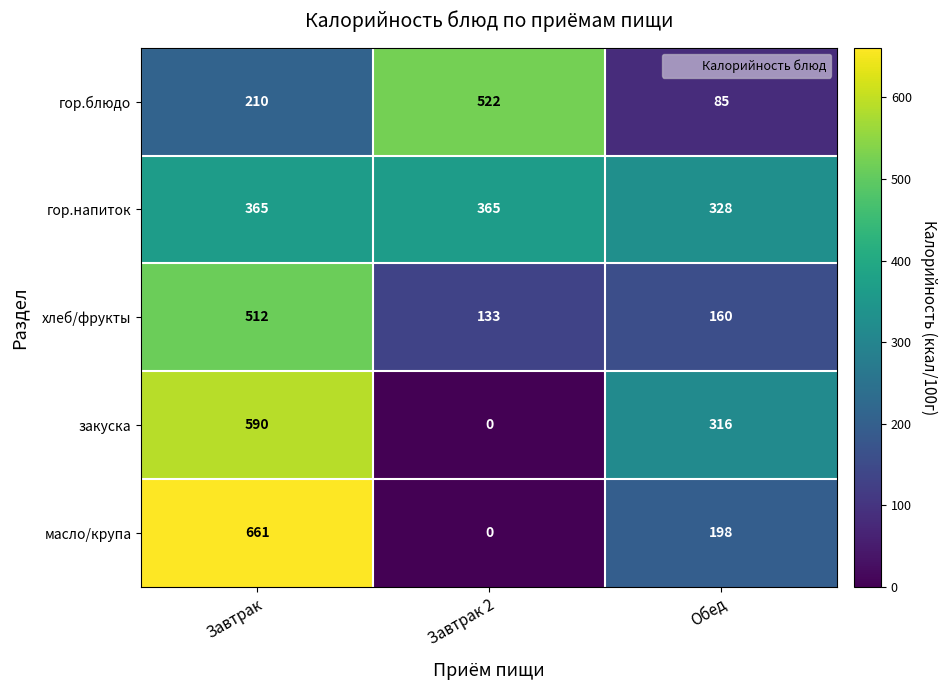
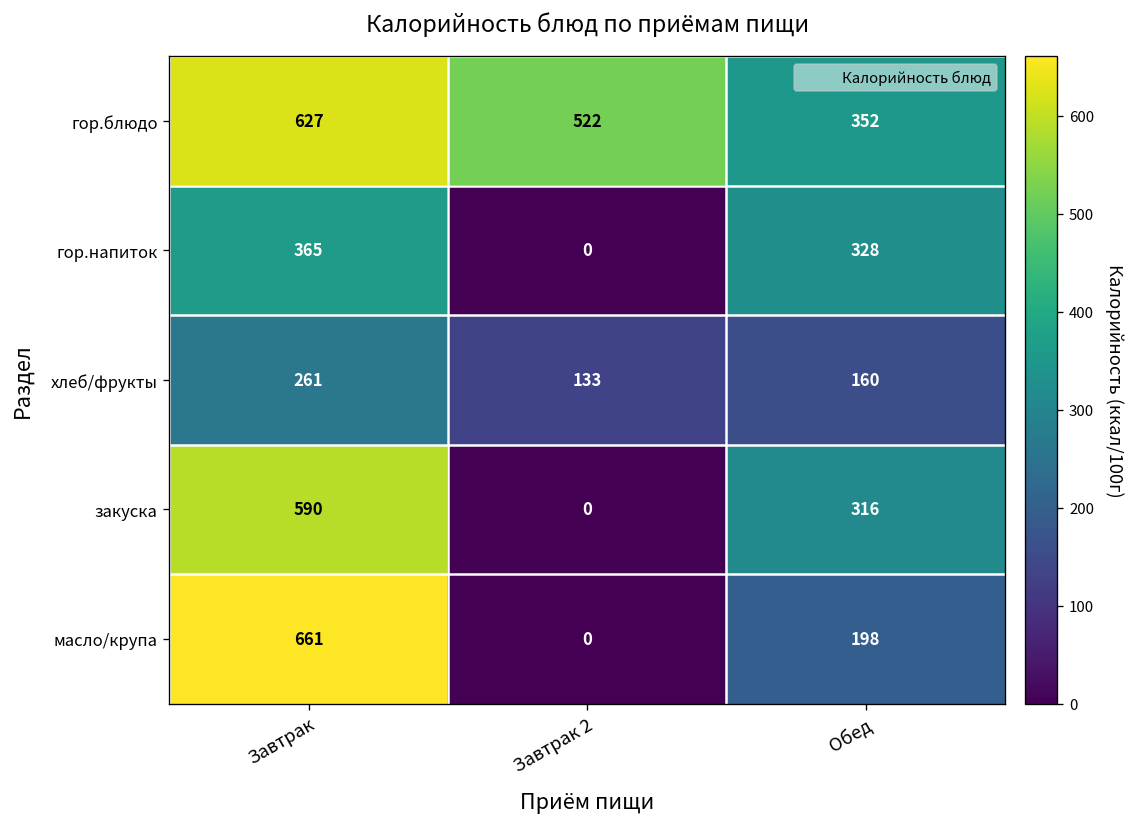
  {
    "гор.блюдо": {
-     "Завтрак": 210,
+     "Завтрак": 627,
      "Завтрак 2": 522,
-     "Обед": 85
+     "Обед": 352
    },
    "гор.напиток": {
      "Завтрак": 365,
-     "Завтрак 2": 365,
+     "Завтрак 2": 0,
      "Обед": 328
    },
    "хлеб/фрукты": {
-     "Завтрак": 512,
+     "Завтрак": 261,
      "Завтрак 2": 133,
      "Обед": 160
    },
    "закуска": {
      "Завтрак": 590,
      "Завтрак 2": 0,
      "Обед": 316
    },
    "масло/крупа": {
      "Завтрак": 661,
      "Завтрак 2": 0,
      "Обед": 198
    }
  }
